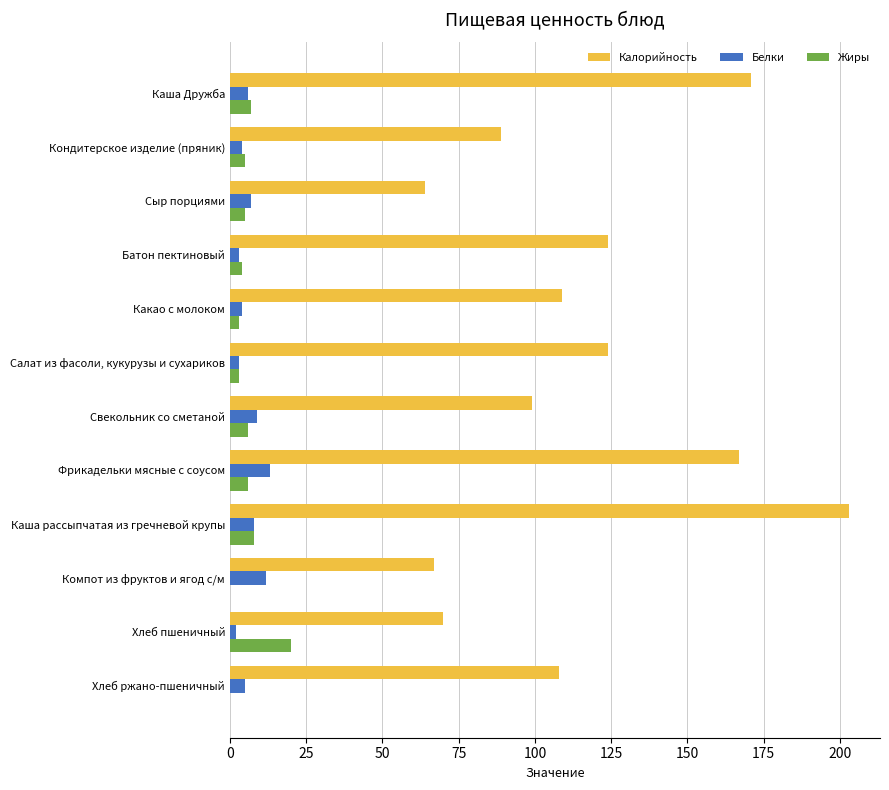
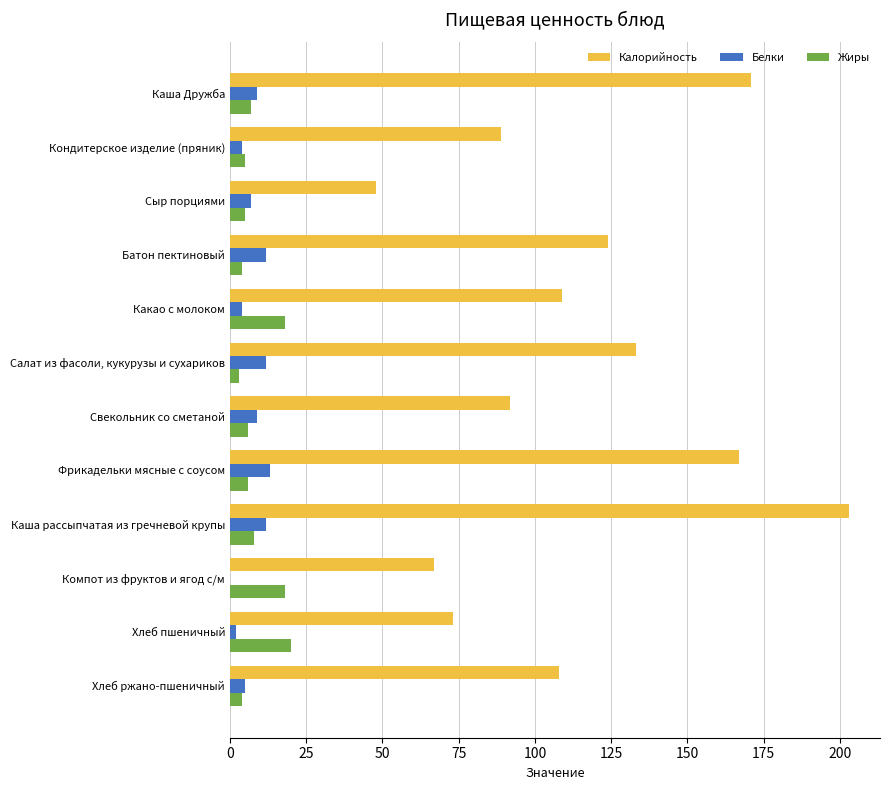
  {
    "Калорийность": {
      "Каша Дружба": 171,
      "Кондитерское изделие (пряник)": 89,
-     "Сыр порциями": 64,
+     "Сыр порциями": 48,
      "Батон пектиновый": 124,
      "Какао с молоком": 109,
-     "Салат из фасоли, кукурузы и сухариков": 124,
-     "Свекольник со сметаной": 99,
+     "Салат из фасоли, кукурузы и сухариков": 133,
+     "Свекольник со сметаной": 92,
      "Фрикадельки мясные с соусом": 167,
      "Каша рассыпчатая из гречневой крупы": 203,
      "Компот из фруктов и ягод с/м": 67,
-     "Хлеб пшеничный": 70,
+     "Хлеб пшеничный": 73,
      "Хлеб ржано-пшеничный": 108
    },
    "Белки": {
-     "Каша Дружба": 6,
+     "Каша Дружба": 9,
      "Кондитерское изделие (пряник)": 4,
      "Сыр порциями": 7,
-     "Батон пектиновый": 3,
+     "Батон пектиновый": 12,
      "Какао с молоком": 4,
-     "Салат из фасоли, кукурузы и сухариков": 3,
+     "Салат из фасоли, кукурузы и сухариков": 12,
      "Свекольник со сметаной": 9,
      "Фрикадельки мясные с соусом": 13,
-     "Каша рассыпчатая из гречневой крупы": 8,
-     "Компот из фруктов и ягод с/м": 12,
+     "Каша рассыпчатая из гречневой крупы": 12,
+     "Компот из фруктов и ягод с/м": 0,
      "Хлеб пшеничный": 2,
      "Хлеб ржано-пшеничный": 5
    },
    "Жиры": {
      "Каша Дружба": 7,
      "Кондитерское изделие (пряник)": 5,
      "Сыр порциями": 5,
      "Батон пектиновый": 4,
-     "Какао с молоком": 3,
+     "Какао с молоком": 18,
      "Салат из фасоли, кукурузы и сухариков": 3,
      "Свекольник со сметаной": 6,
      "Фрикадельки мясные с соусом": 6,
      "Каша рассыпчатая из гречневой крупы": 8,
-     "Компот из фруктов и ягод с/м": 0,
+     "Компот из фруктов и ягод с/м": 18,
      "Хлеб пшеничный": 20,
-     "Хлеб ржано-пшеничный": 0
+     "Хлеб ржано-пшеничный": 4
    }
  }
